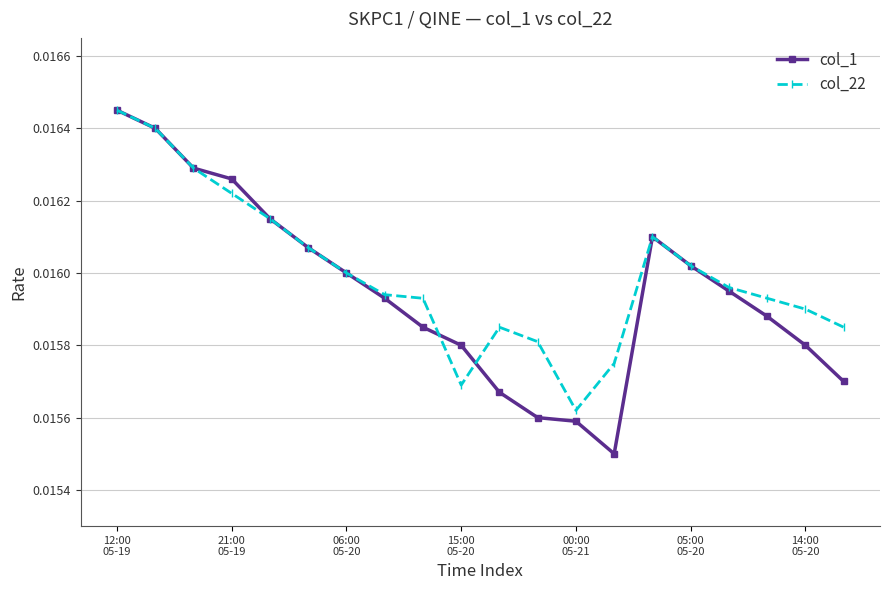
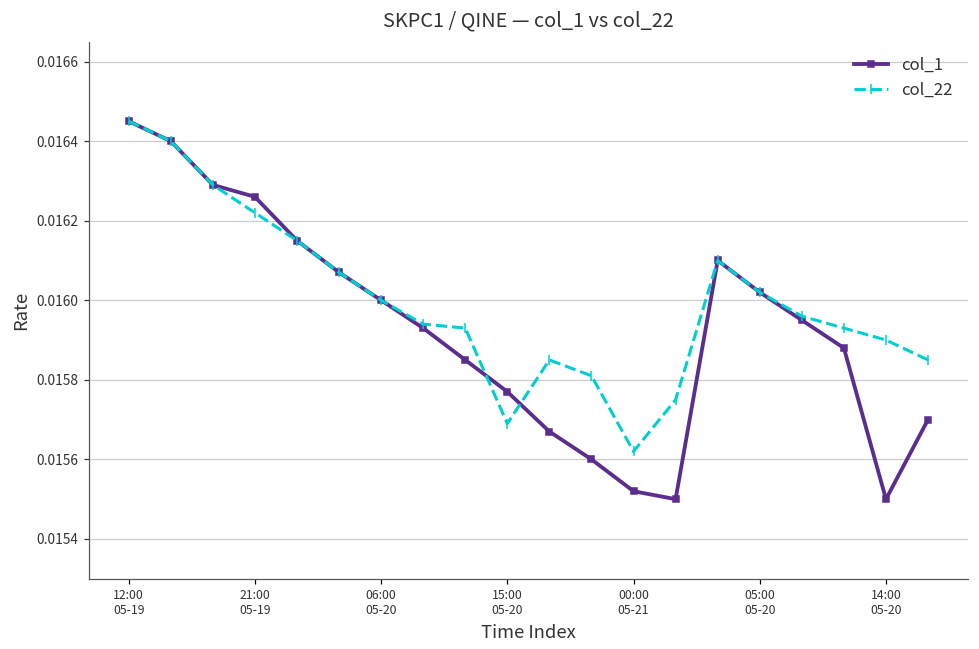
  {
    "col_1": {
      "21:00 05-19": 0.01626,
-     "15:00 05-20": 0.01580,
-     "00:00 05-21": 0.01559,
-     "14:00 05-20": 0.0158
+     "15:00 05-20": 0.01577,
+     "00:00 05-21": 0.01552,
+     "14:00 05-20": 0.0155
    },
    "col_22": {
      "21:00 05-19": 0.01622,
      "15:00 05-20": 0.01569,
      "00:00 05-21": 0.01562,
      "14:00 05-20": 0.01590
    }
  }
